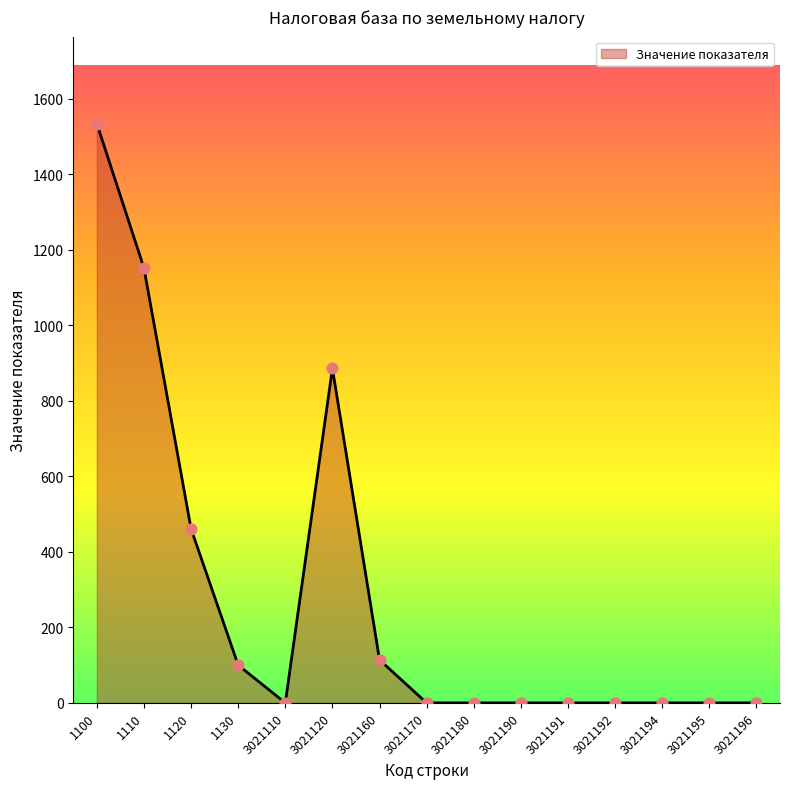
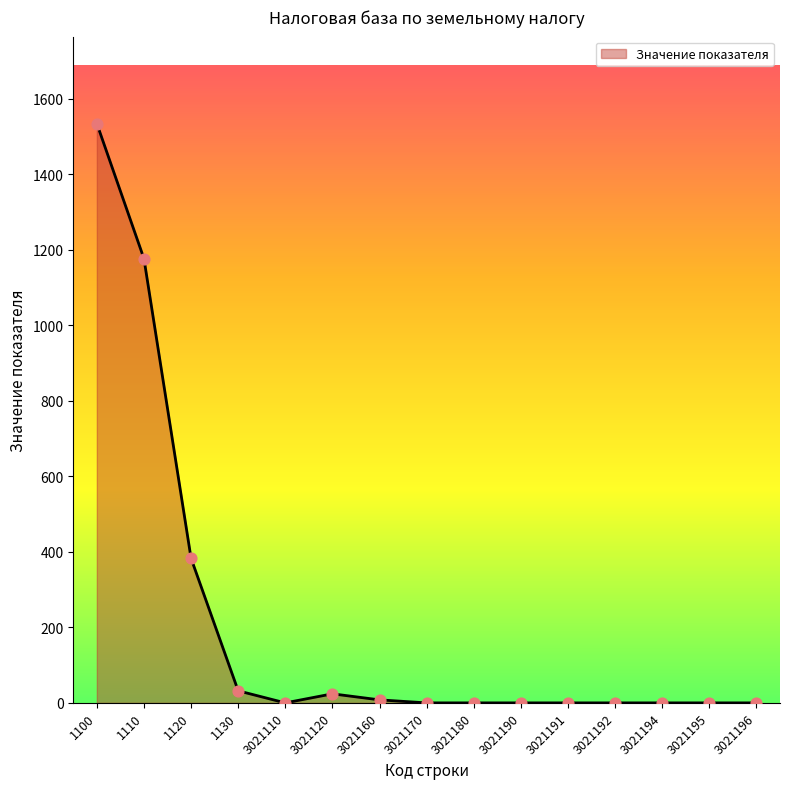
  {
    "1100": 1540,
-   "1110": 1150,
-   "1120": 460,
-   "1130": 100,
+   "1110": 1180,
+   "1120": 380,
+   "1130": 30,
    "3021110": 0,
-   "3021120": 890,
-   "3021160": 110,
+   "3021120": 20,
+   "3021160": 10,
    "3021170": 0,
    "3021180": 0,
    "3021190": 0,
    "3021191": 0,
    "3021192": 0,
    "3021194": 0,
    "3021195": 0,
    "3021196": 0
  }
